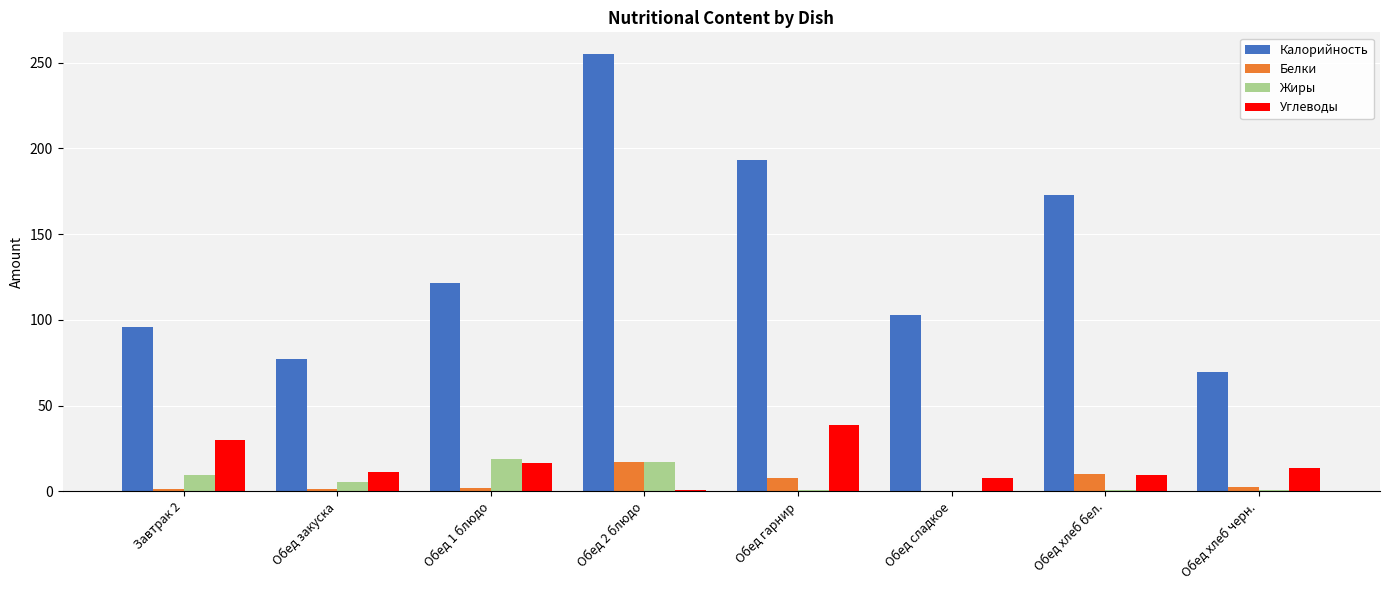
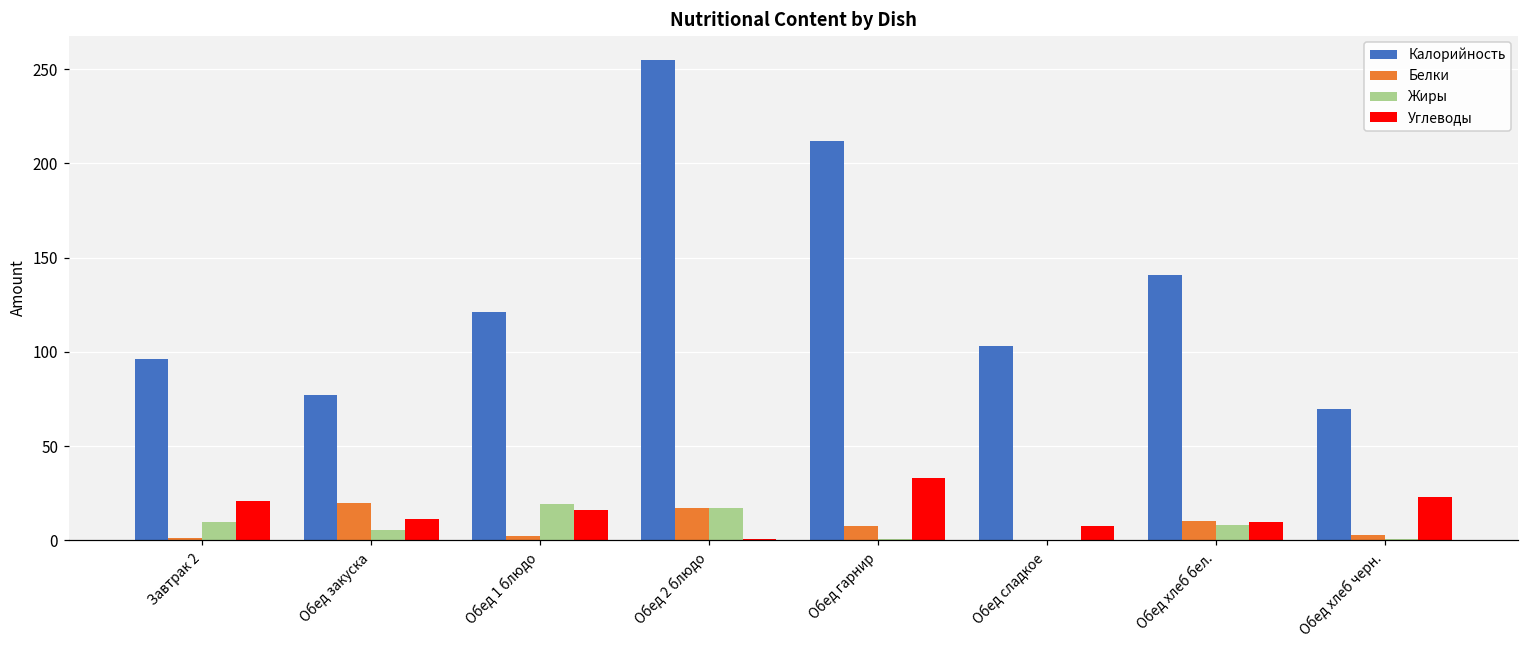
  {
    "Калорийность": {
      "Завтрак 2": 96,
      "Обед закуска": 77,
      "Обед 1 блюдо": 121,
      "Обед 2 блюдо": 255,
-     "Обед гарнир": 193,
+     "Обед гарнир": 212,
      "Обед сладкое": 103,
-     "Обед хлеб бел.": 173,
+     "Обед хлеб бел.": 141,
      "Обед хлеб черн.": 70
    },
    "Белки": {
      "Завтрак 2": 2,
-     "Обед закуска": 1,
+     "Обед закуска": 20,
      "Обед 1 блюдо": 2,
      "Обед 2 блюдо": 17,
      "Обед гарнир": 8,
      "Обед хлеб бел.": 10,
      "Обед хлеб черн.": 3
    },
    "Жиры": {
      "Завтрак 2": 10,
      "Обед закуска": 5,
      "Обед 1 блюдо": 19,
      "Обед 2 блюдо": 17,
-     "Обед хлеб бел.": 0
+     "Обед хлеб бел.": 8
    },
    "Углеводы": {
-     "Завтрак 2": 30,
+     "Завтрак 2": 21,
      "Обед закуска": 11,
      "Обед 1 блюдо": 16,
-     "Обед гарнир": 39,
+     "Обед гарнир": 33,
      "Обед сладкое": 8,
      "Обед хлеб бел.": 9,
-     "Обед хлеб черн.": 13
+     "Обед хлеб черн.": 23
    }
  }
